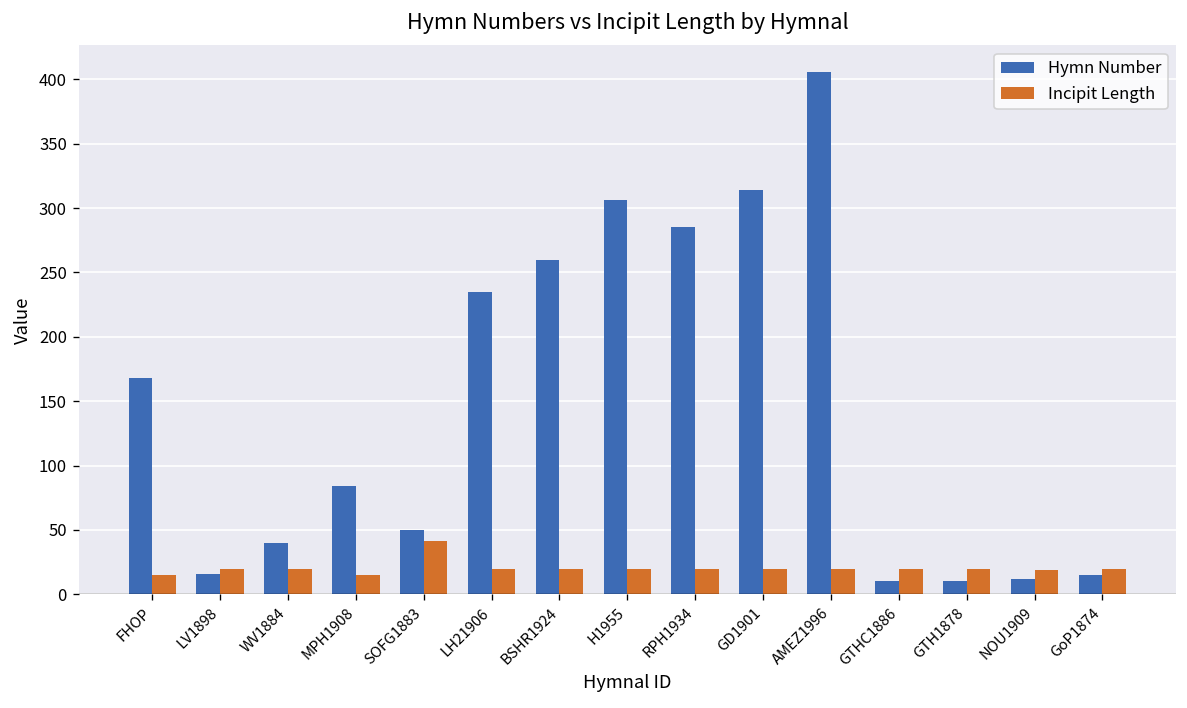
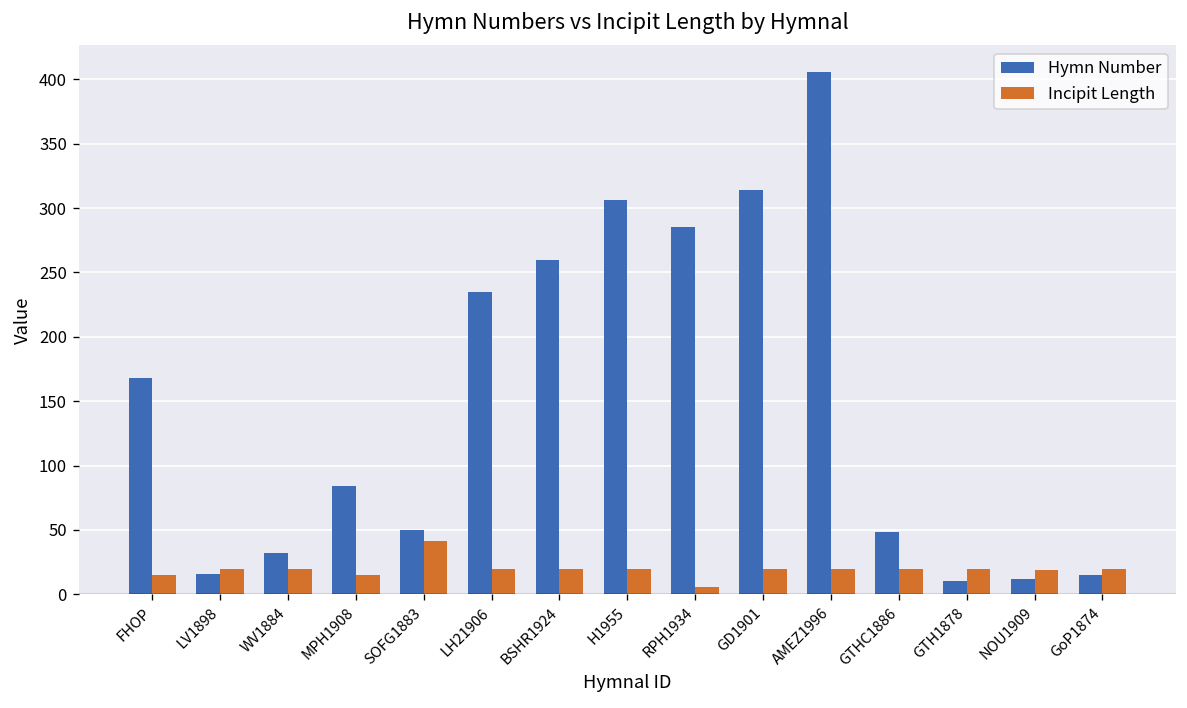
  {
    "Hymn Number": {
      "FHOP": 168,
      "LV1898": 16,
-     "WV1884": 40,
+     "WV1884": 32,
      "MPH1908": 84,
      "SOFG1883": 50,
      "LH21906": 235,
      "BSHR1924": 260,
      "H1955": 306,
      "RPH1934": 285,
      "GD1901": 314,
      "AMEZ1996": 406,
-     "GTHC1886": 10,
+     "GTHC1886": 48,
      "GTH1878": 10,
      "NOU1909": 12,
      "GoP1874": 15
    },
    "Incipit Length": {
      "FHOP": 15,
      "LV1898": 20,
      "WV1884": 20,
      "MPH1908": 15,
      "SOFG1883": 41,
      "LH21906": 20,
      "BSHR1924": 20,
      "H1955": 20,
-     "RPH1934": 20,
+     "RPH1934": 6,
      "GD1901": 20,
      "AMEZ1996": 20,
      "GTHC1886": 20,
      "GTH1878": 20,
      "NOU1909": 19,
      "GoP1874": 20
    }
  }
